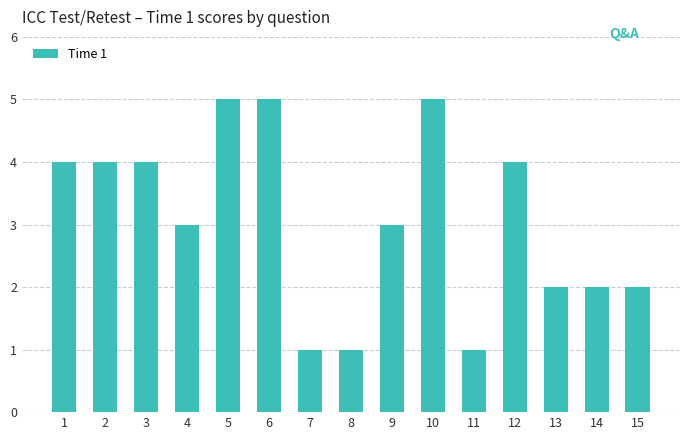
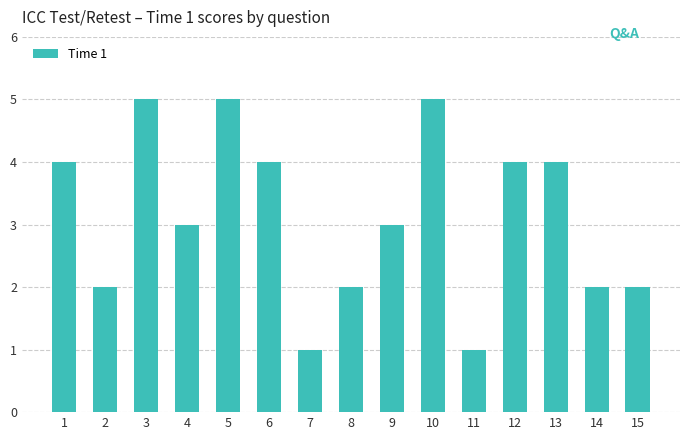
  {
    "1": 4,
-   "2": 4,
-   "3": 4,
+   "2": 2,
+   "3": 5,
    "4": 3,
    "5": 5,
-   "6": 5,
+   "6": 4,
    "7": 1,
-   "8": 1,
+   "8": 2,
    "9": 3,
    "10": 5,
    "11": 1,
    "12": 4,
-   "13": 2,
+   "13": 4,
    "14": 2,
    "15": 2
  }
